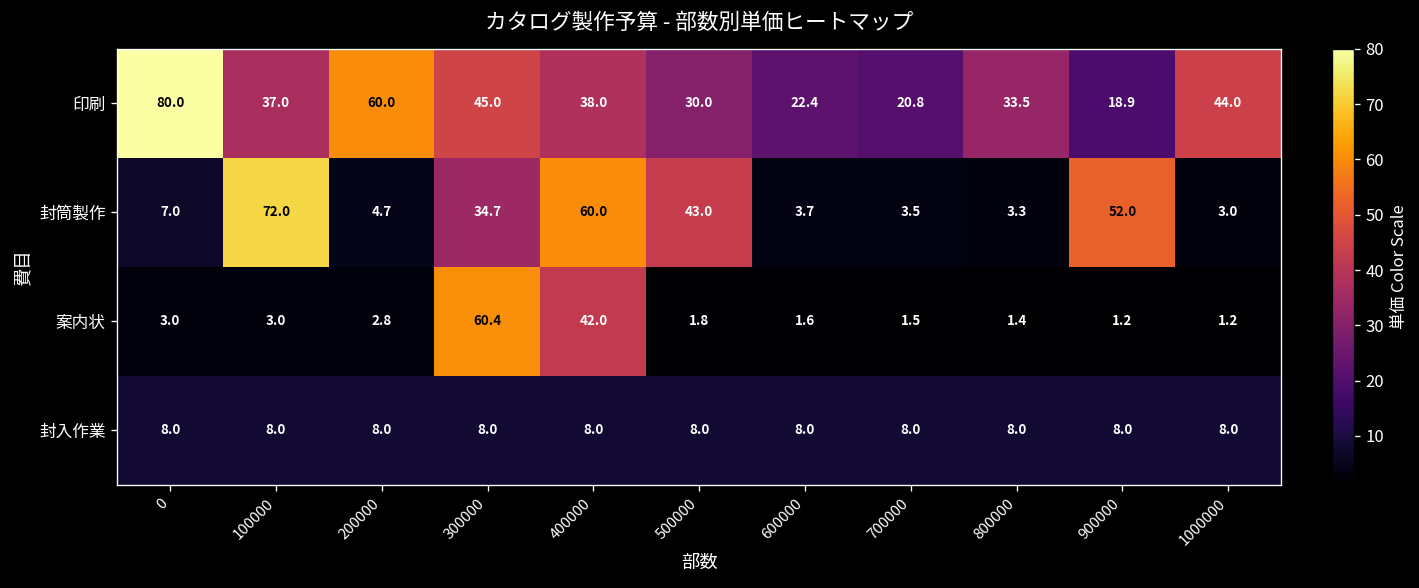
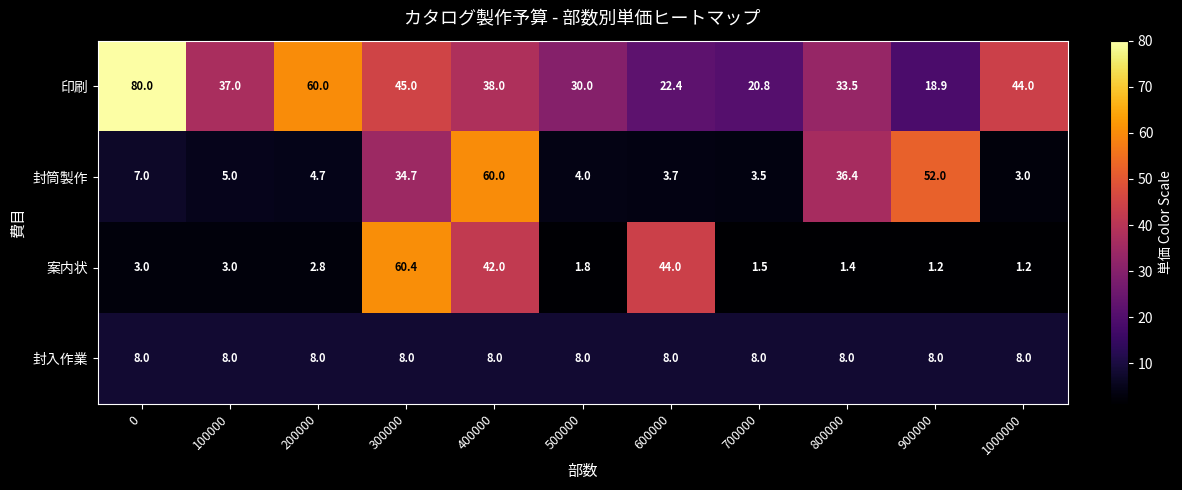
  {
    "印刷": {
      "0": 80.0,
      "100000": 37.0,
      "200000": 60.0,
      "300000": 45.0,
      "400000": 38.0,
      "500000": 30.0,
      "600000": 22.4,
      "700000": 20.8,
      "800000": 33.5,
      "900000": 18.9,
      "1000000": 44.0
    },
    "封筒製作": {
      "0": 7.0,
-     "100000": 72.0,
+     "100000": 5.0,
      "200000": 4.7,
      "300000": 34.7,
      "400000": 60.0,
-     "500000": 43.0,
+     "500000": 4.0,
      "600000": 3.7,
      "700000": 3.5,
-     "800000": 3.3,
+     "800000": 36.4,
      "900000": 52.0,
      "1000000": 3.0
    },
    "案内状": {
      "0": 3.0,
      "100000": 3.0,
      "200000": 2.8,
      "300000": 60.4,
      "400000": 42.0,
      "500000": 1.8,
-     "600000": 1.6,
+     "600000": 44.0,
      "700000": 1.5,
      "800000": 1.4,
      "900000": 1.2,
      "1000000": 1.2
    },
    "封入作業": {
      "0": 8.0,
      "100000": 8.0,
      "200000": 8.0,
      "300000": 8.0,
      "400000": 8.0,
      "500000": 8.0,
      "600000": 8.0,
      "700000": 8.0,
      "800000": 8.0,
      "900000": 8.0,
      "1000000": 8.0
    }
  }
